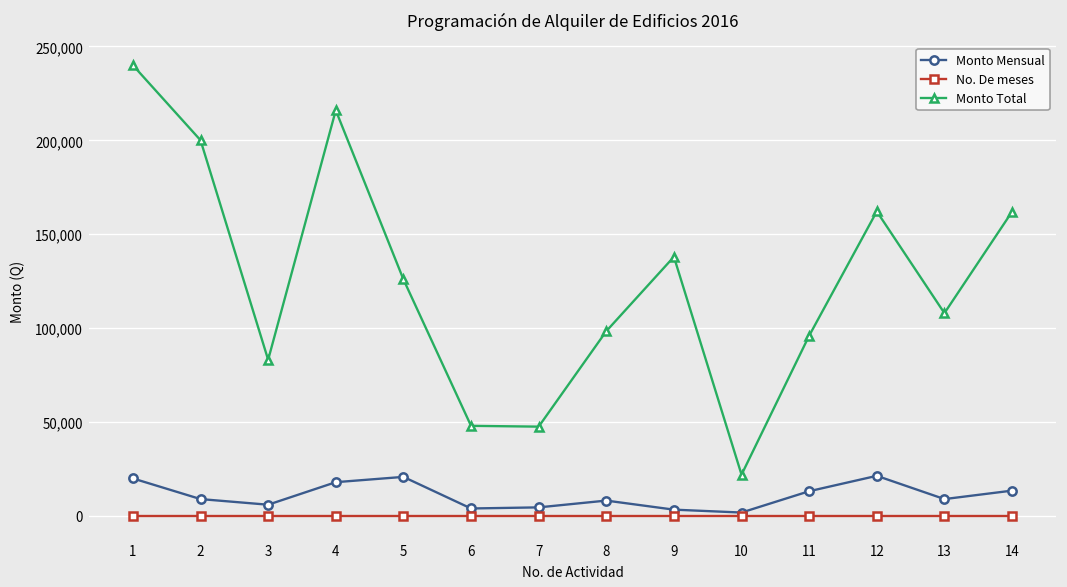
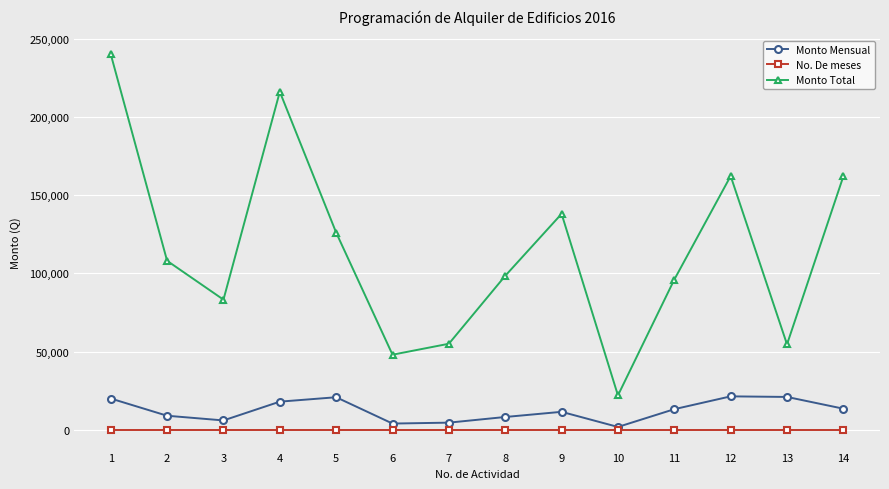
  {
    "Monto Mensual": {
      "1": "20,000",
      "2": "9,000",
      "3": "6,000",
      "4": "18,000",
      "5": "21,000",
      "6": "4,000",
      "7": "5,000",
      "8": "8,000",
-     "9": "3,000",
+     "9": "12,000",
      "10": "2,000",
      "11": "13,000",
      "12": "21,000",
-     "13": "9,000",
+     "13": "21,000",
      "14": "14,000"
    },
    "No. De meses": {
      "1": "0",
      "2": "0",
      "3": "0",
      "4": "0",
      "5": "0",
      "6": "0",
      "7": "0",
      "8": "0",
      "9": "0",
      "10": "0",
      "11": "0",
      "12": "0",
      "13": "0",
      "14": "0"
    },
    "Monto Total": {
      "1": "240,000",
-     "2": "200,000",
+     "2": "108,000",
      "3": "83,000",
      "4": "216,000",
      "5": "126,000",
      "6": "48,000",
-     "7": "48,000",
+     "7": "55,000",
      "8": "98,000",
      "9": "138,000",
      "10": "22,000",
      "11": "96,000",
      "12": "162,000",
-     "13": "108,000",
+     "13": "55,000",
      "14": "162,000"
    }
  }
